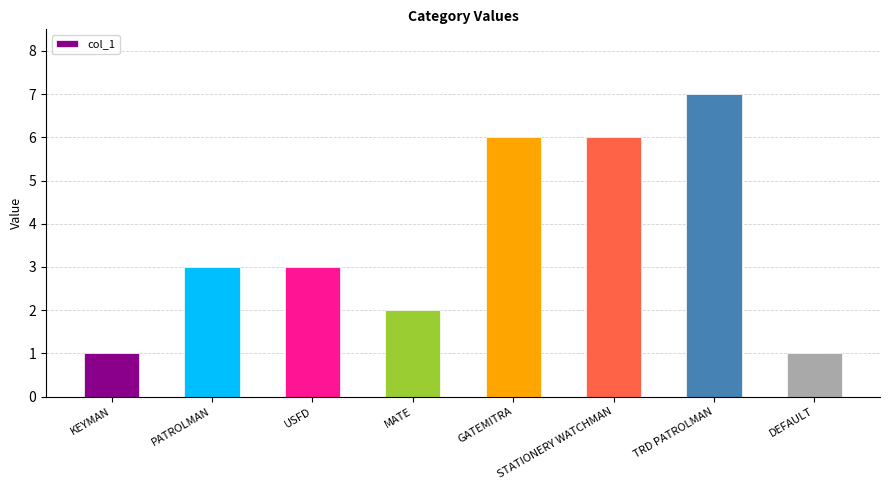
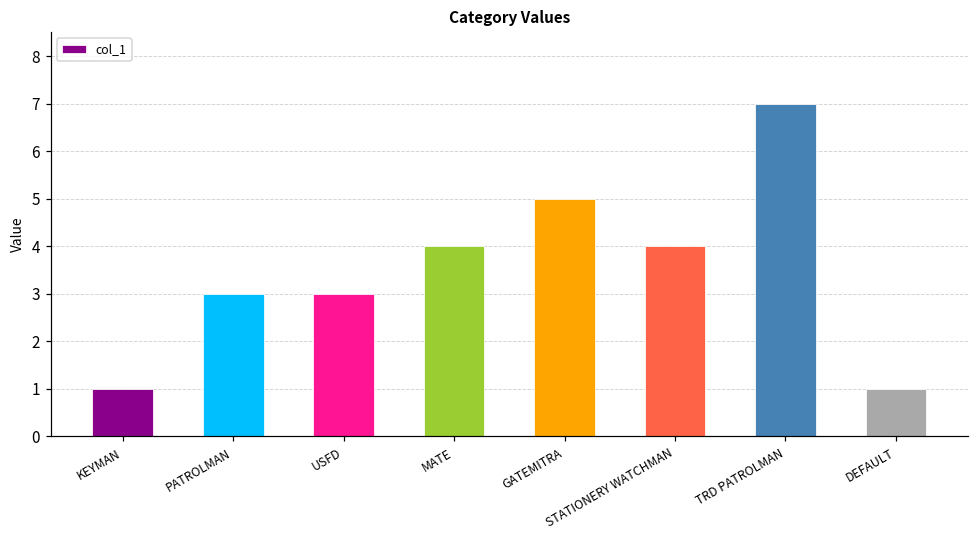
  {
    "KEYMAN": 1,
    "PATROLMAN": 3,
    "USFD": 3,
-   "MATE": 2,
-   "GATEMITRA": 6,
-   "STATIONERY WATCHMAN": 6,
+   "MATE": 4,
+   "GATEMITRA": 5,
+   "STATIONERY WATCHMAN": 4,
    "TRD PATROLMAN": 7,
    "DEFAULT": 1
  }
